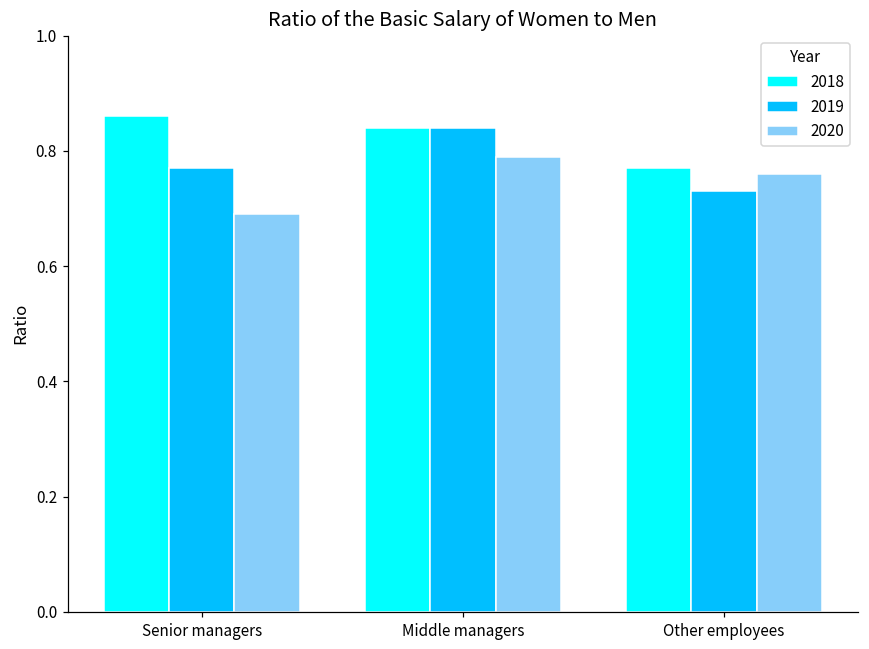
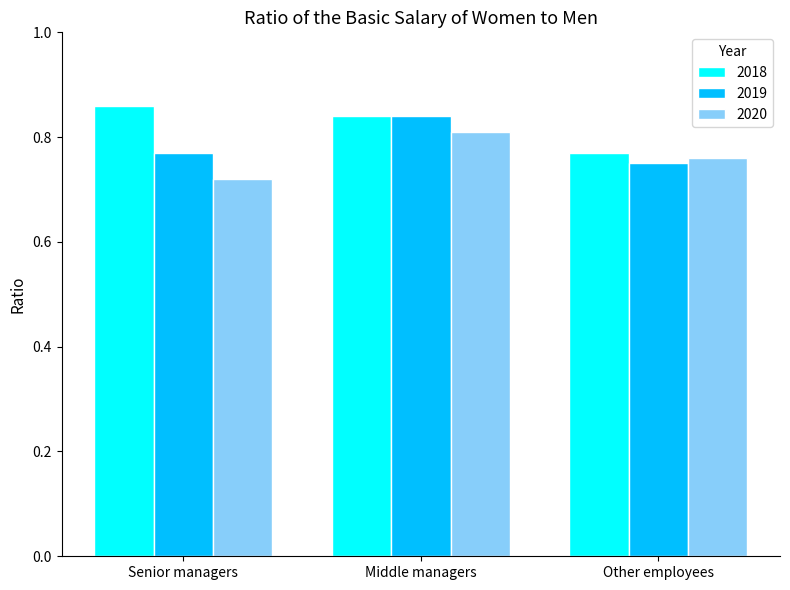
  {
    "2018": {
      "Senior managers": 0.86,
      "Middle managers": 0.84,
      "Other employees": 0.77
    },
    "2019": {
      "Senior managers": 0.77,
      "Middle managers": 0.84,
-     "Other employees": 0.73
+     "Other employees": 0.75
    },
    "2020": {
-     "Senior managers": 0.69,
-     "Middle managers": 0.79,
+     "Senior managers": 0.72,
+     "Middle managers": 0.81,
      "Other employees": 0.76
    }
  }
